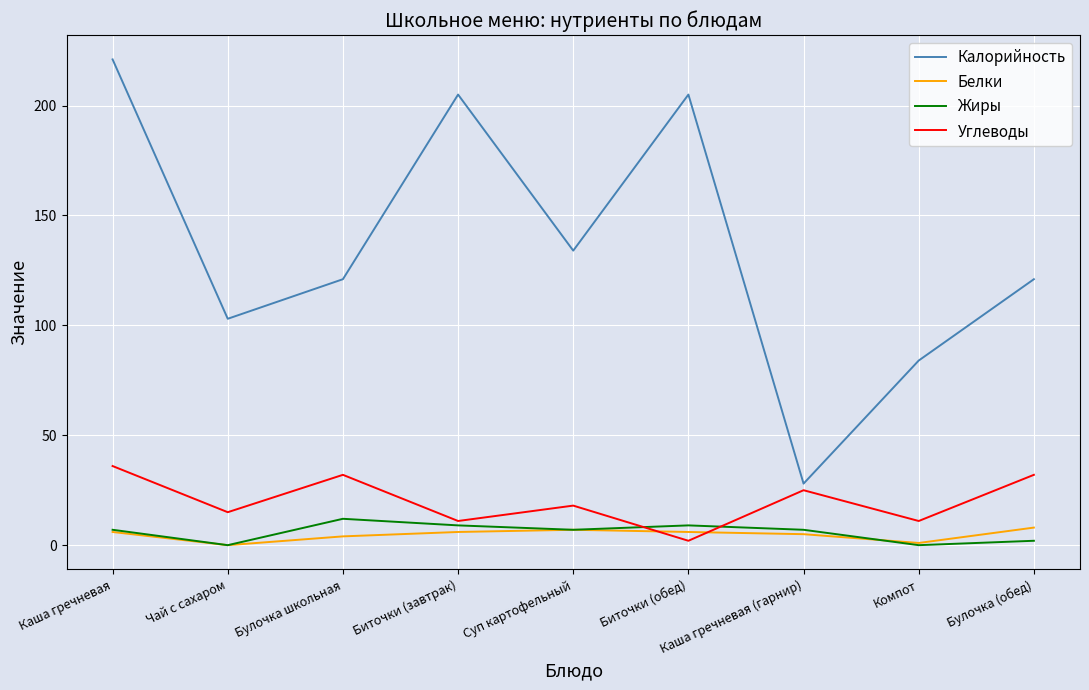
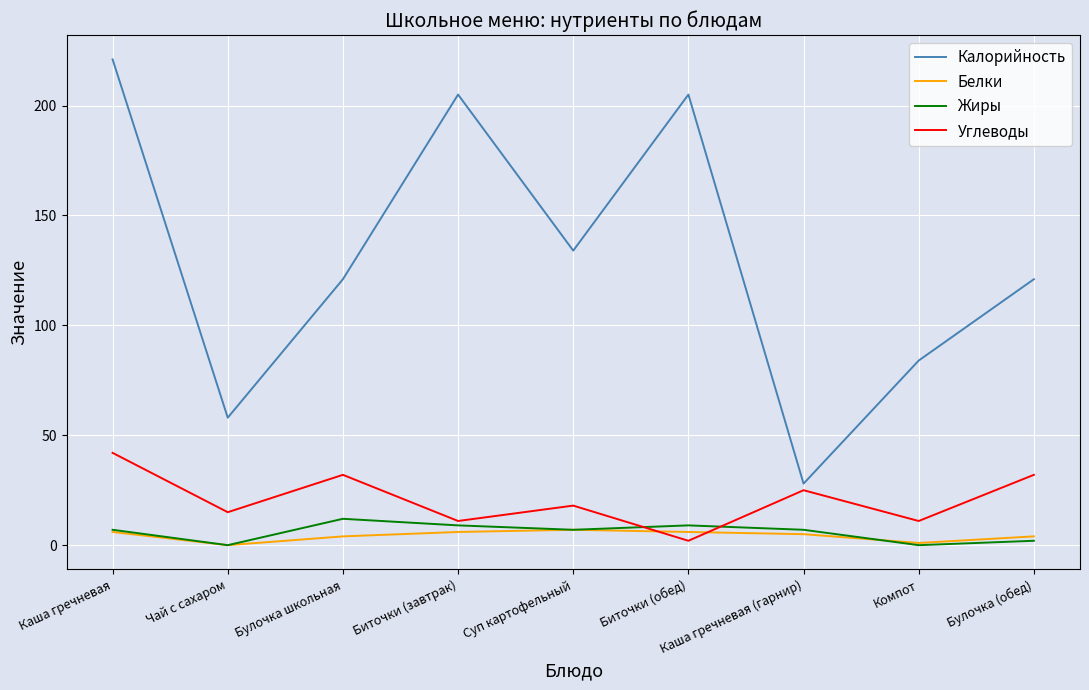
  {
    "Калорийность": {
      "Каша гречневая": 221,
-     "Чай с сахаром": 103,
+     "Чай с сахаром": 58,
      "Булочка школьная": 121,
      "Биточки (завтрак)": 205,
      "Суп картофельный": 134,
      "Биточки (обед)": 205,
      "Каша гречневая (гарнир)": 28,
      "Компот": 84,
      "Булочка (обед)": 121
    },
    "Белки": {
      "Булочка школьная": 4,
      "Биточки (завтрак)": 6,
      "Биточки (обед)": 6,
      "Каша гречневая (гарнир)": 5,
-     "Булочка (обед)": 8
+     "Булочка (обед)": 4
    },
    "Жиры": {
      "Булочка школьная": 12,
      "Биточки (завтрак)": 9,
      "Биточки (обед)": 9,
      "Каша гречневая (гарнир)": 7,
      "Булочка (обед)": 2
    },
    "Углеводы": {
-     "Каша гречневая": 36,
+     "Каша гречневая": 42,
      "Чай с сахаром": 15,
      "Булочка школьная": 32,
      "Биточки (завтрак)": 11,
      "Суп картофельный": 18,
      "Биточки (обед)": 2,
      "Каша гречневая (гарнир)": 25,
      "Компот": 11,
      "Булочка (обед)": 32
    }
  }
